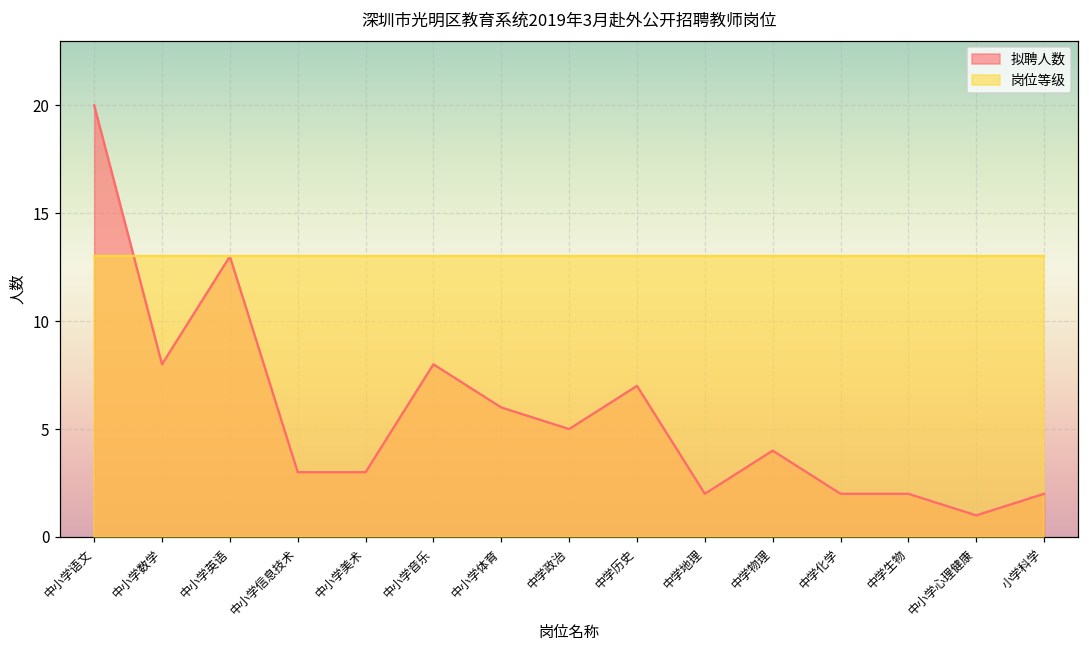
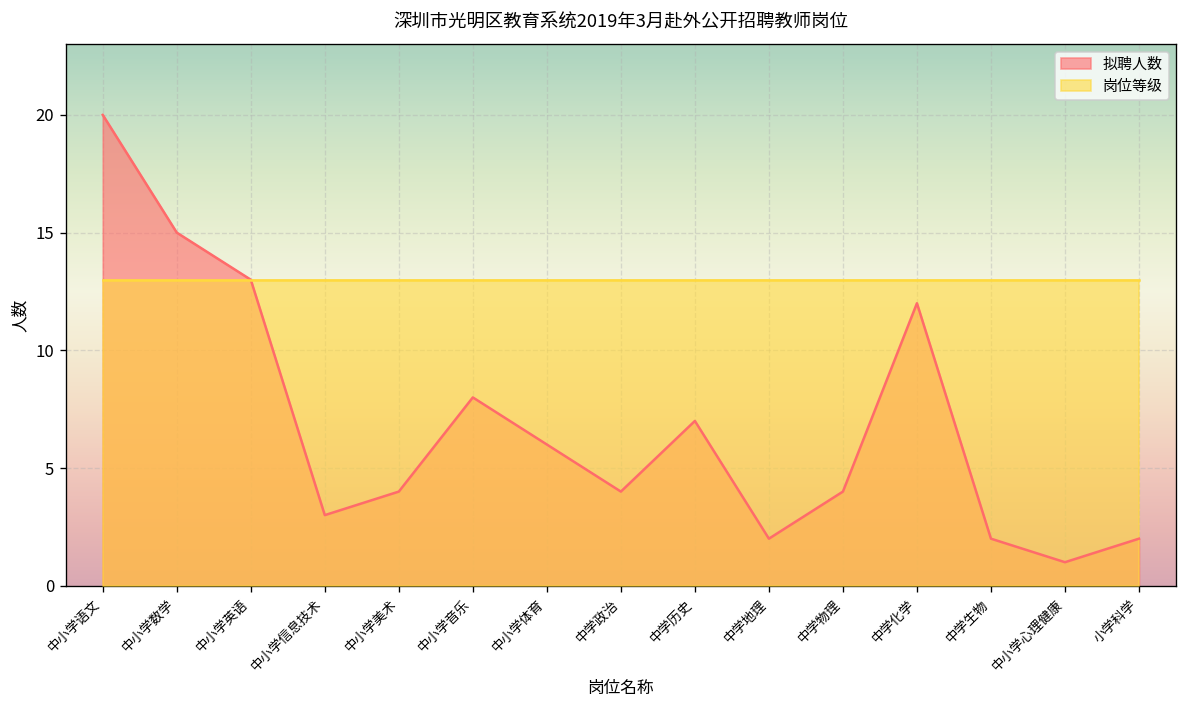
  {
    "拟聘人数": {
      "中小学语文": 20,
-     "中小学数学": 8,
+     "中小学数学": 15,
      "中小学信息技术": 3,
-     "中小学美术": 3,
+     "中小学美术": 4,
      "中小学音乐": 8,
      "中小学体育": 6,
-     "中学政治": 5,
+     "中学政治": 4,
      "中学历史": 7,
      "中学地理": 2,
      "中学物理": 4,
-     "中学化学": 2,
+     "中学化学": 12,
      "中学生物": 2,
      "中小学心理健康": 1,
      "小学科学": 2
    },
    "岗位等级": {
      "中小学语文": 13,
      "中小学数学": 13,
      "中小学信息技术": 13,
      "中小学美术": 13,
      "中小学音乐": 13,
      "中小学体育": 13,
      "中学政治": 13,
      "中学历史": 13,
      "中学地理": 13,
      "中学物理": 13,
      "中学化学": 13,
      "中学生物": 13,
      "中小学心理健康": 13,
      "小学科学": 13
    }
  }
